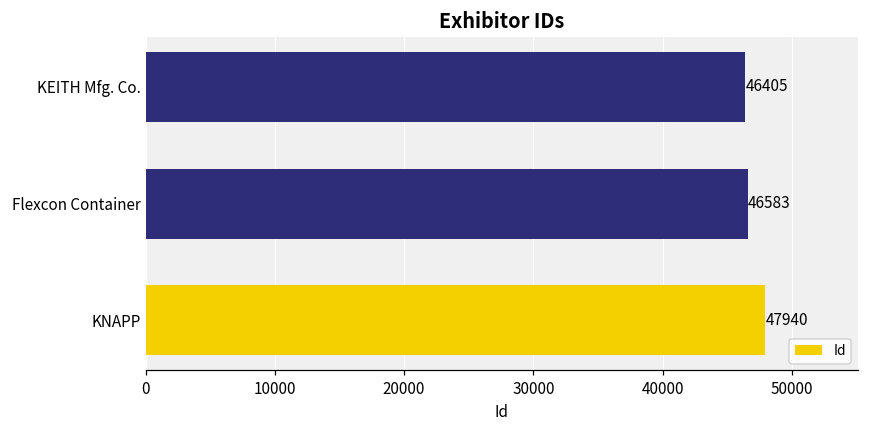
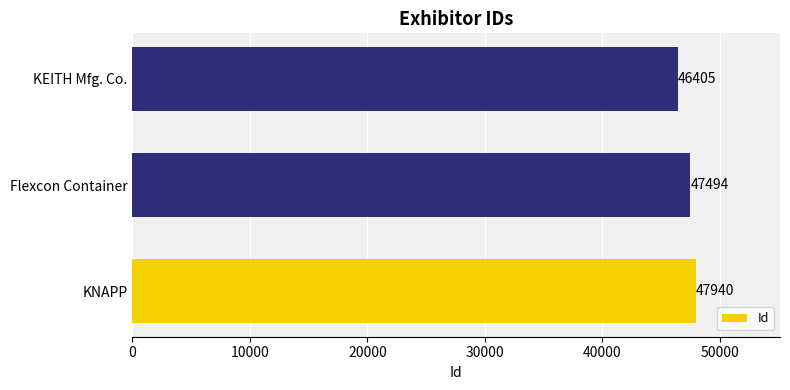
  {
    "KEITH Mfg. Co.": 46405,
-   "Flexcon Container": 46583,
+   "Flexcon Container": 47494,
    "KNAPP": 47940
  }
